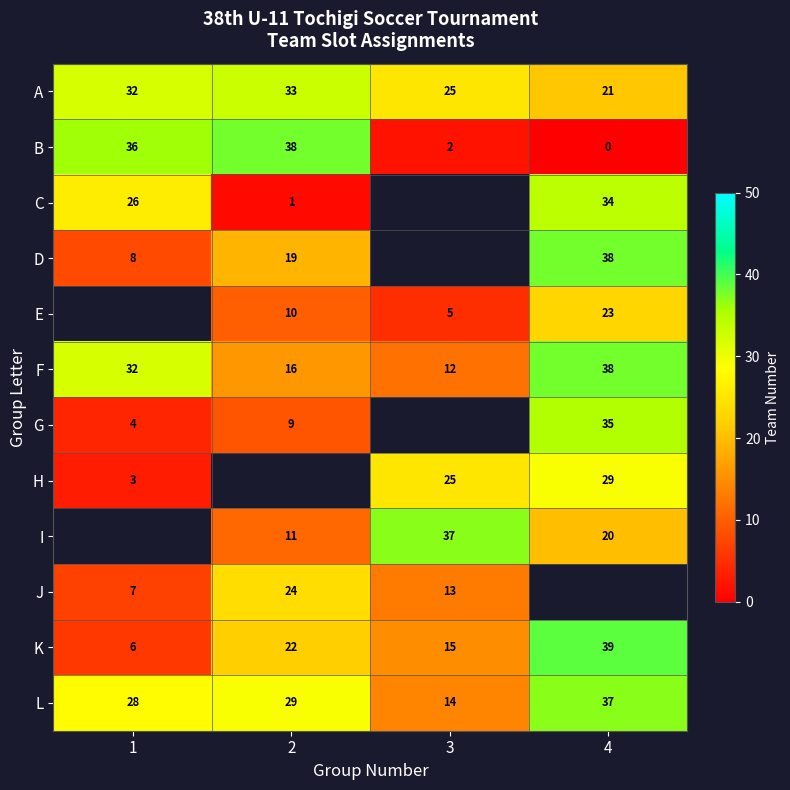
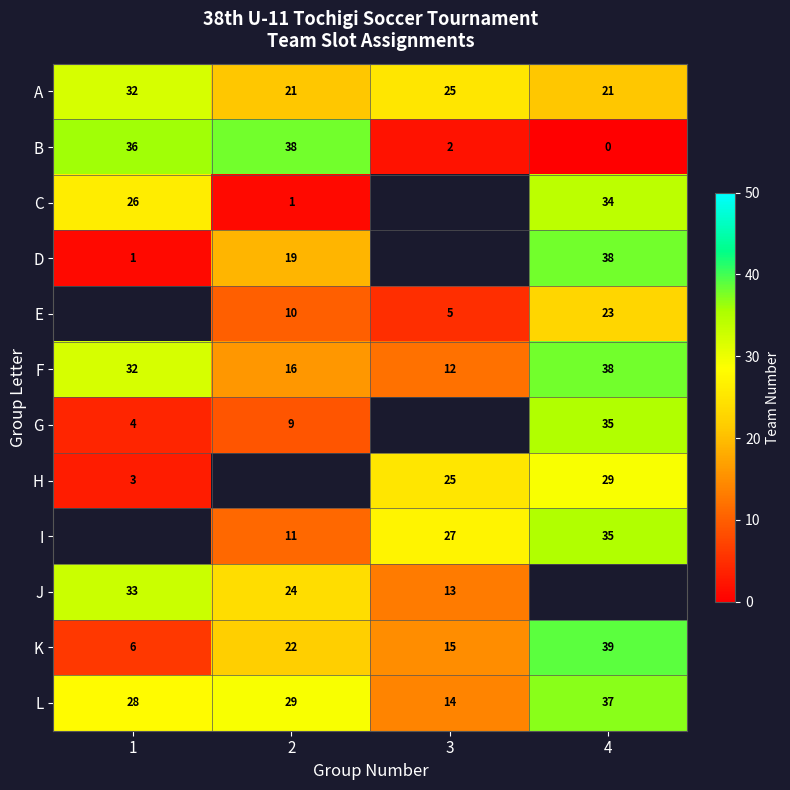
  {
    "A": {
      "1": 32,
-     "2": 33,
+     "2": 21,
      "3": 25,
      "4": 21
    },
    "B": {
      "1": 36,
      "2": 38,
      "3": 2,
      "4": 0
    },
    "C": {
      "1": 26,
      "2": 1,
      "4": 34
    },
    "D": {
-     "1": 8,
+     "1": 1,
      "2": 19,
      "4": 38
    },
    "E": {
      "2": 10,
      "3": 5,
      "4": 23
    },
    "F": {
      "1": 32,
      "2": 16,
      "3": 12,
      "4": 38
    },
    "G": {
      "1": 4,
      "2": 9,
      "4": 35
    },
    "H": {
      "1": 3,
      "3": 25,
      "4": 29
    },
    "I": {
      "2": 11,
-     "3": 37,
-     "4": 20
+     "3": 27,
+     "4": 35
    },
    "J": {
-     "1": 7,
+     "1": 33,
      "2": 24,
      "3": 13
    },
    "K": {
      "1": 6,
      "2": 22,
      "3": 15,
      "4": 39
    },
    "L": {
      "1": 28,
      "2": 29,
      "3": 14,
      "4": 37
    }
  }
